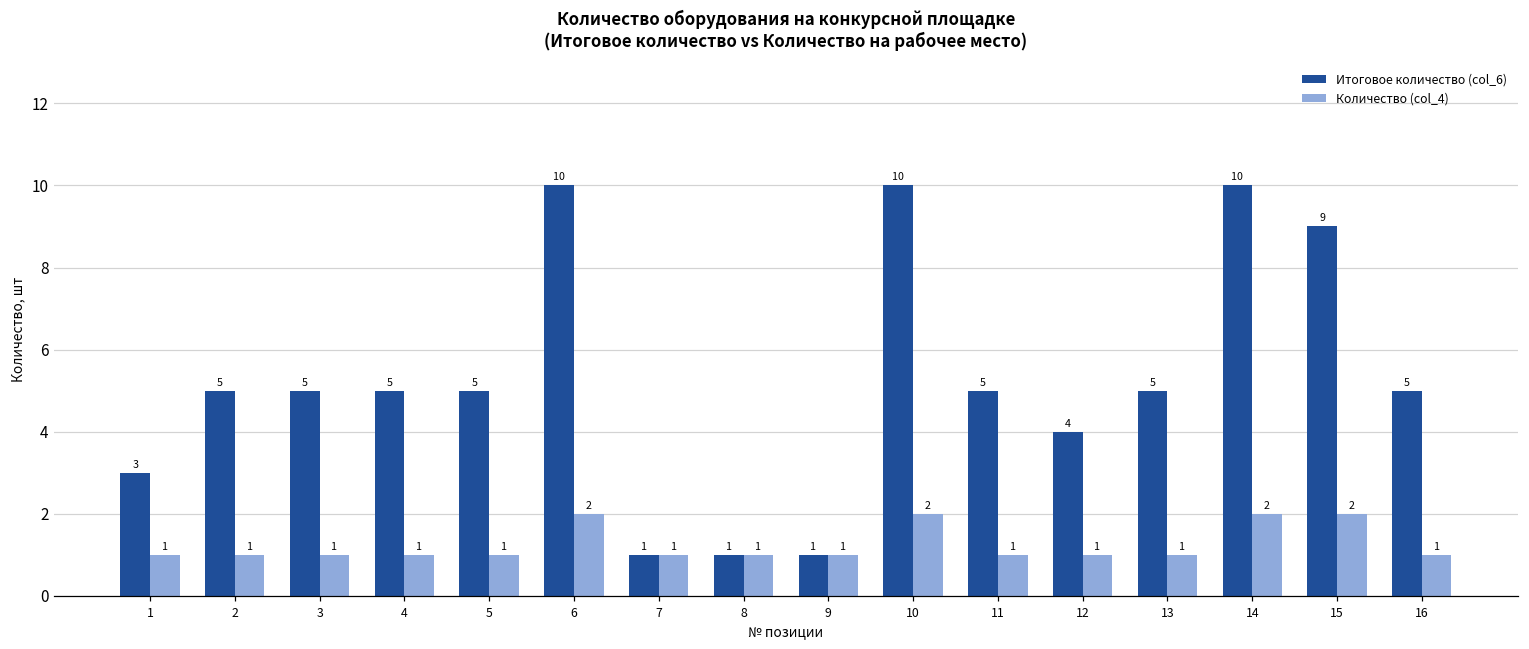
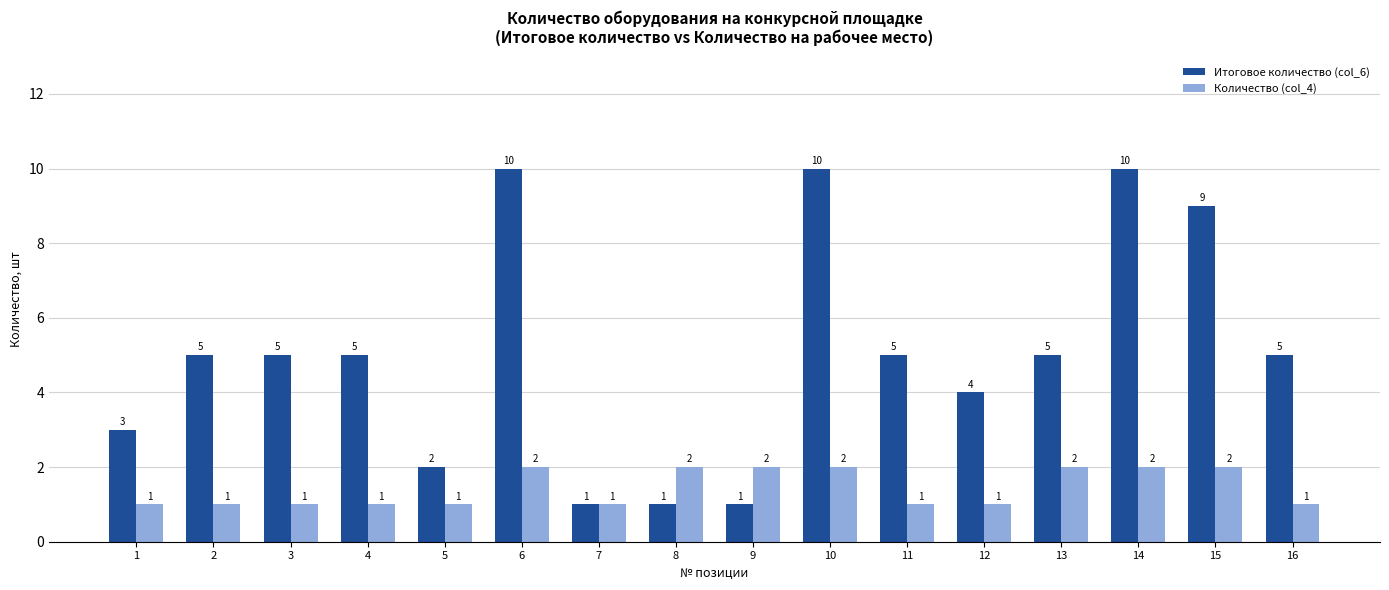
  {
    "Итоговое количество (col_6)": {
      "1": 3,
      "2": 5,
      "3": 5,
      "4": 5,
-     "5": 5,
+     "5": 2,
      "6": 10,
      "7": 1,
      "8": 1,
      "9": 1,
      "10": 10,
      "11": 5,
      "12": 4,
      "13": 5,
      "14": 10,
      "15": 9,
      "16": 5
    },
    "Количество (col_4)": {
      "1": 1,
      "2": 1,
      "3": 1,
      "4": 1,
      "5": 1,
      "6": 2,
      "7": 1,
-     "8": 1,
-     "9": 1,
+     "8": 2,
+     "9": 2,
      "10": 2,
      "11": 1,
      "12": 1,
-     "13": 1,
+     "13": 2,
      "14": 2,
      "15": 2,
      "16": 1
    }
  }
